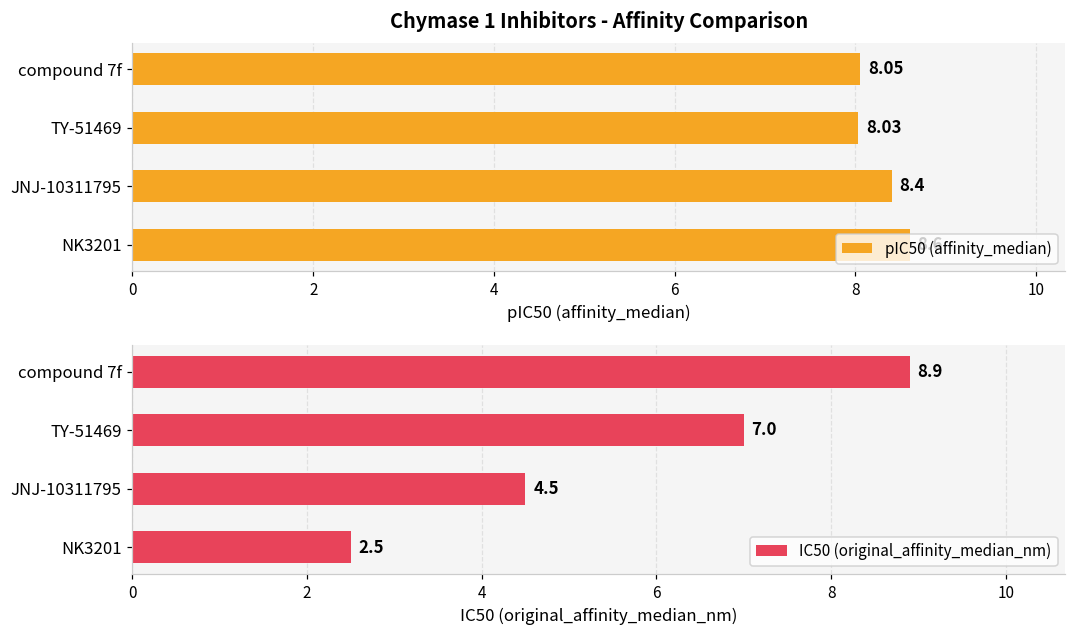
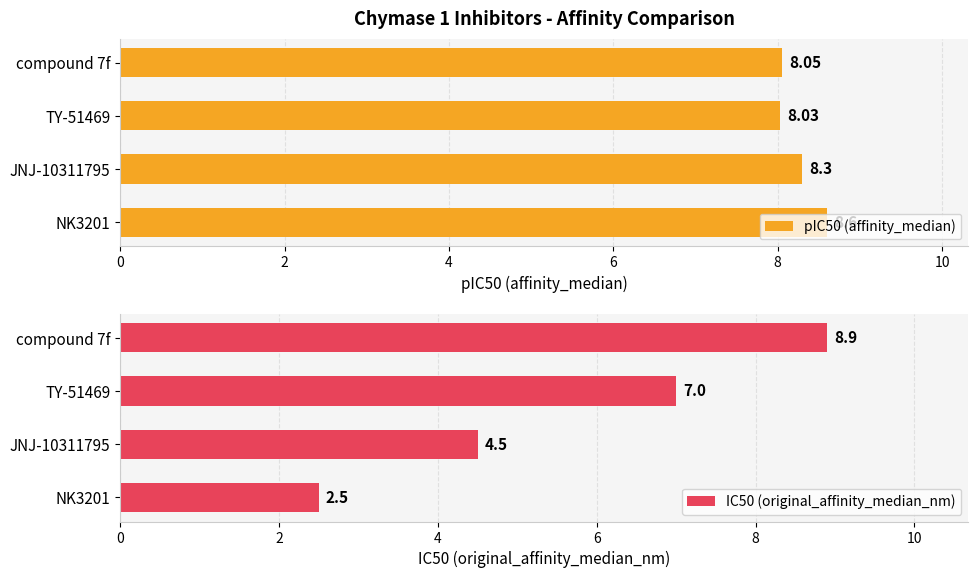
  {
    "Chymase 1 Inhibitors - Affinity Comparison": {
      "compound 7f": 8.05,
      "TY-51469": 8.03,
-     "JNJ-10311795": 8.4
+     "JNJ-10311795": 8.3
    }
  }
